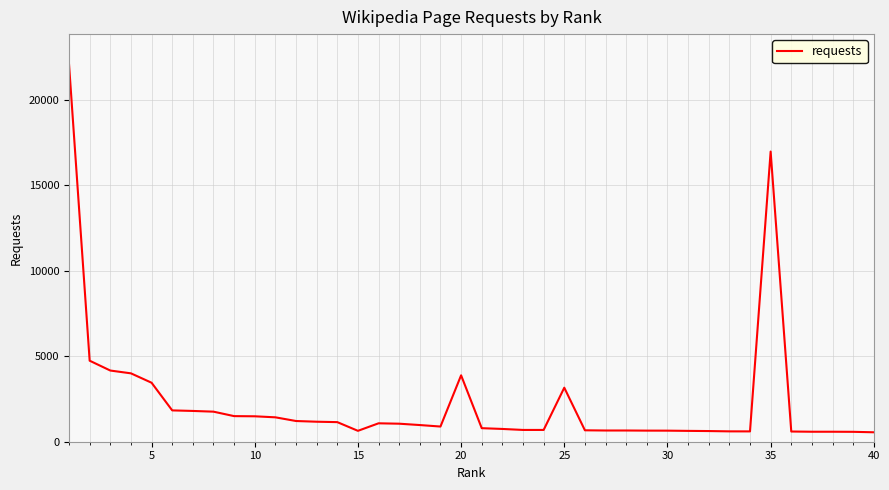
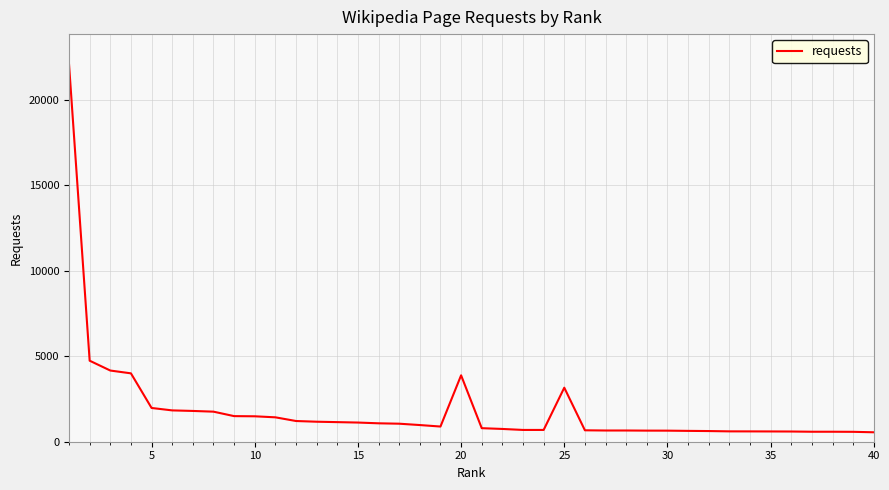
  {
-   "5": 3500,
+   "5": 2000,
    "10": 1500,
-   "15": 600,
+   "15": 1100,
    "20": 3900,
    "25": 3200,
    "30": 600,
-   "35": 17000,
+   "35": 600,
    "40": 600
  }
